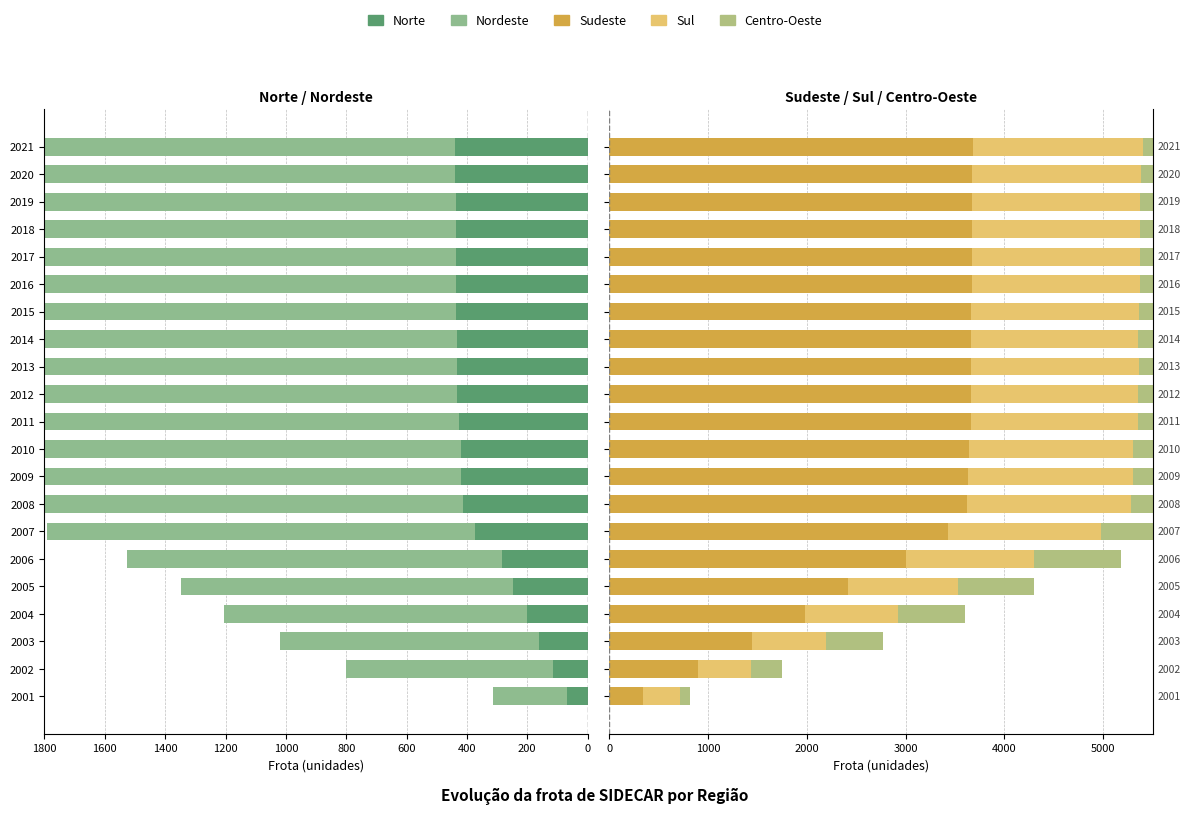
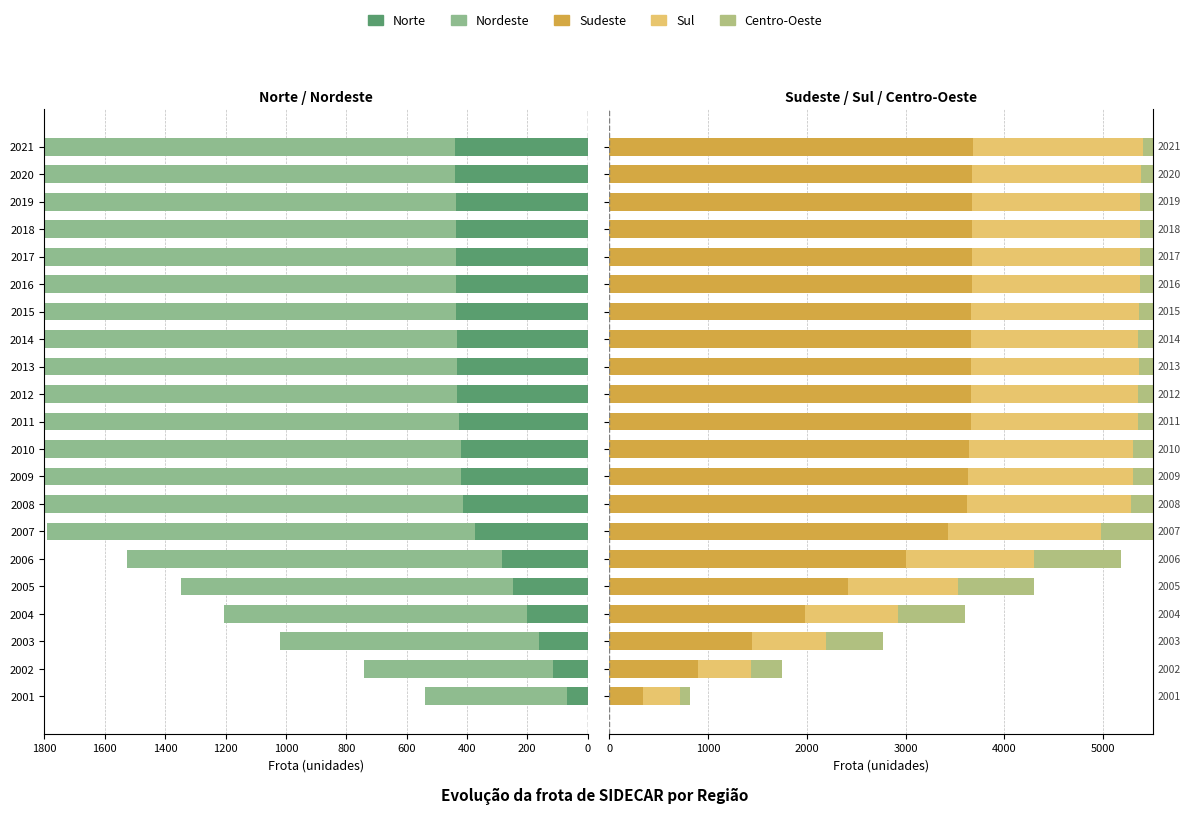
  {
    "Norte / Nordeste": {
      "Norte": {
        "2021": 440,
        "2020": 440,
        "2019": 440,
        "2018": 440,
        "2017": 440,
        "2016": 440,
        "2015": 440,
        "2014": 430,
        "2013": 430,
        "2012": 430,
        "2011": 430,
        "2010": 420,
        "2009": 420,
        "2008": 410,
        "2007": 370,
        "2006": 280,
        "2005": 250,
        "2004": 200,
        "2003": 160,
        "2002": 120,
        "2001": 70
      },
      "Nordeste": {
        "2007": 1420,
        "2006": 1240,
        "2005": 1100,
        "2004": 1000,
        "2003": 860,
-       "2002": 680,
-       "2001": 250
+       "2002": 630,
+       "2001": 470
      }
    }
  }
